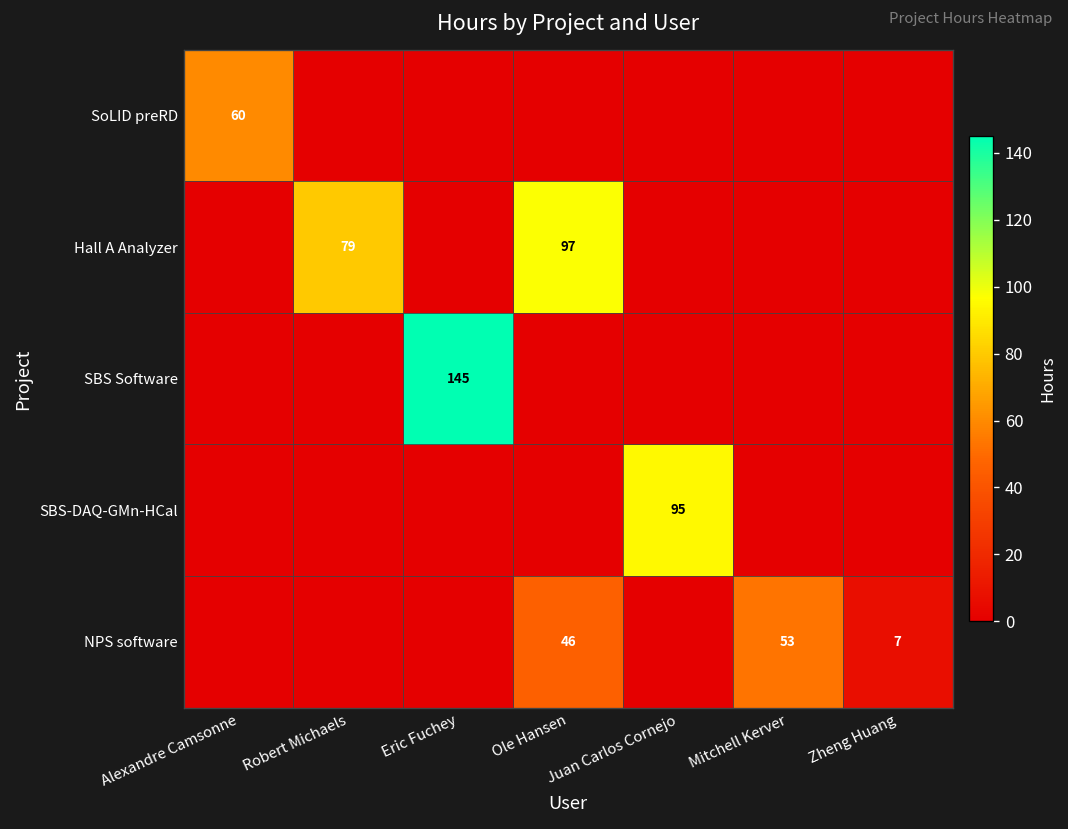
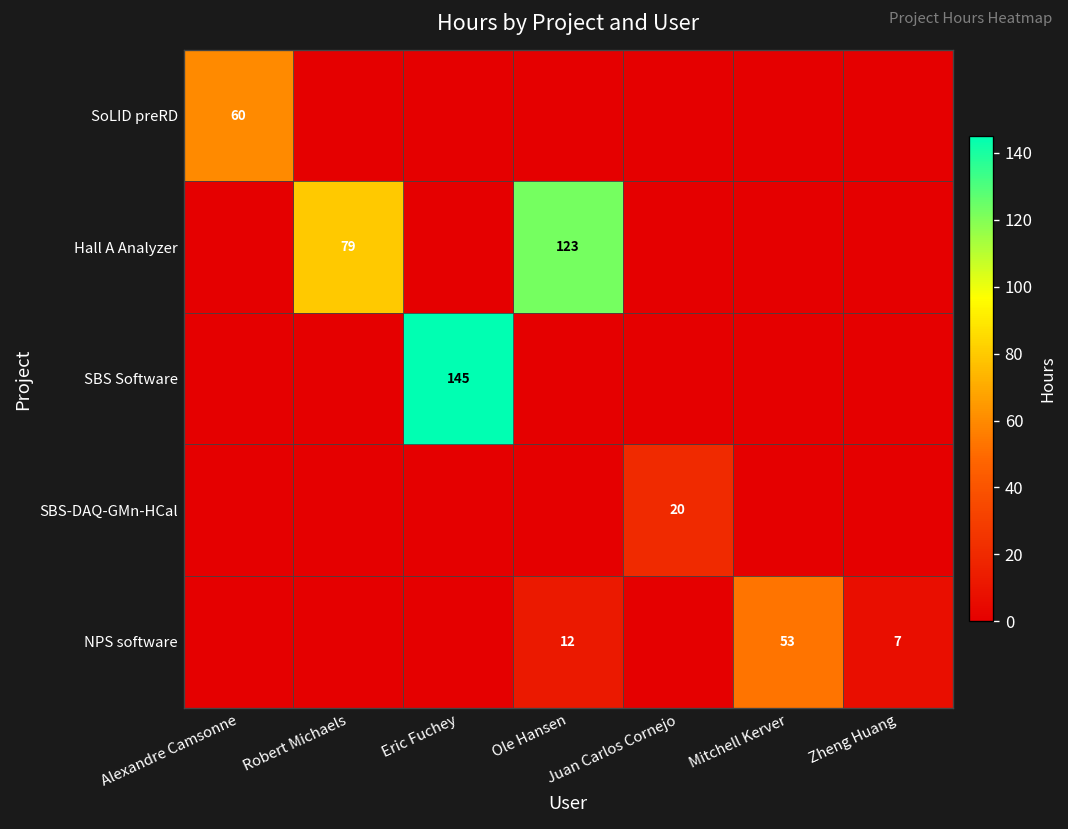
  {
    "SoLID preRD": {
      "Alexandre Camsonne": 60
    },
    "Hall A Analyzer": {
      "Robert Michaels": 79,
-     "Ole Hansen": 97
+     "Ole Hansen": 123
    },
    "SBS Software": {
      "Eric Fuchey": 145
    },
    "SBS-DAQ-GMn-HCal": {
-     "Juan Carlos Cornejo": 95
+     "Juan Carlos Cornejo": 20
    },
    "NPS software": {
-     "Ole Hansen": 46,
+     "Ole Hansen": 12,
      "Mitchell Kerver": 53,
      "Zheng Huang": 7
    }
  }
